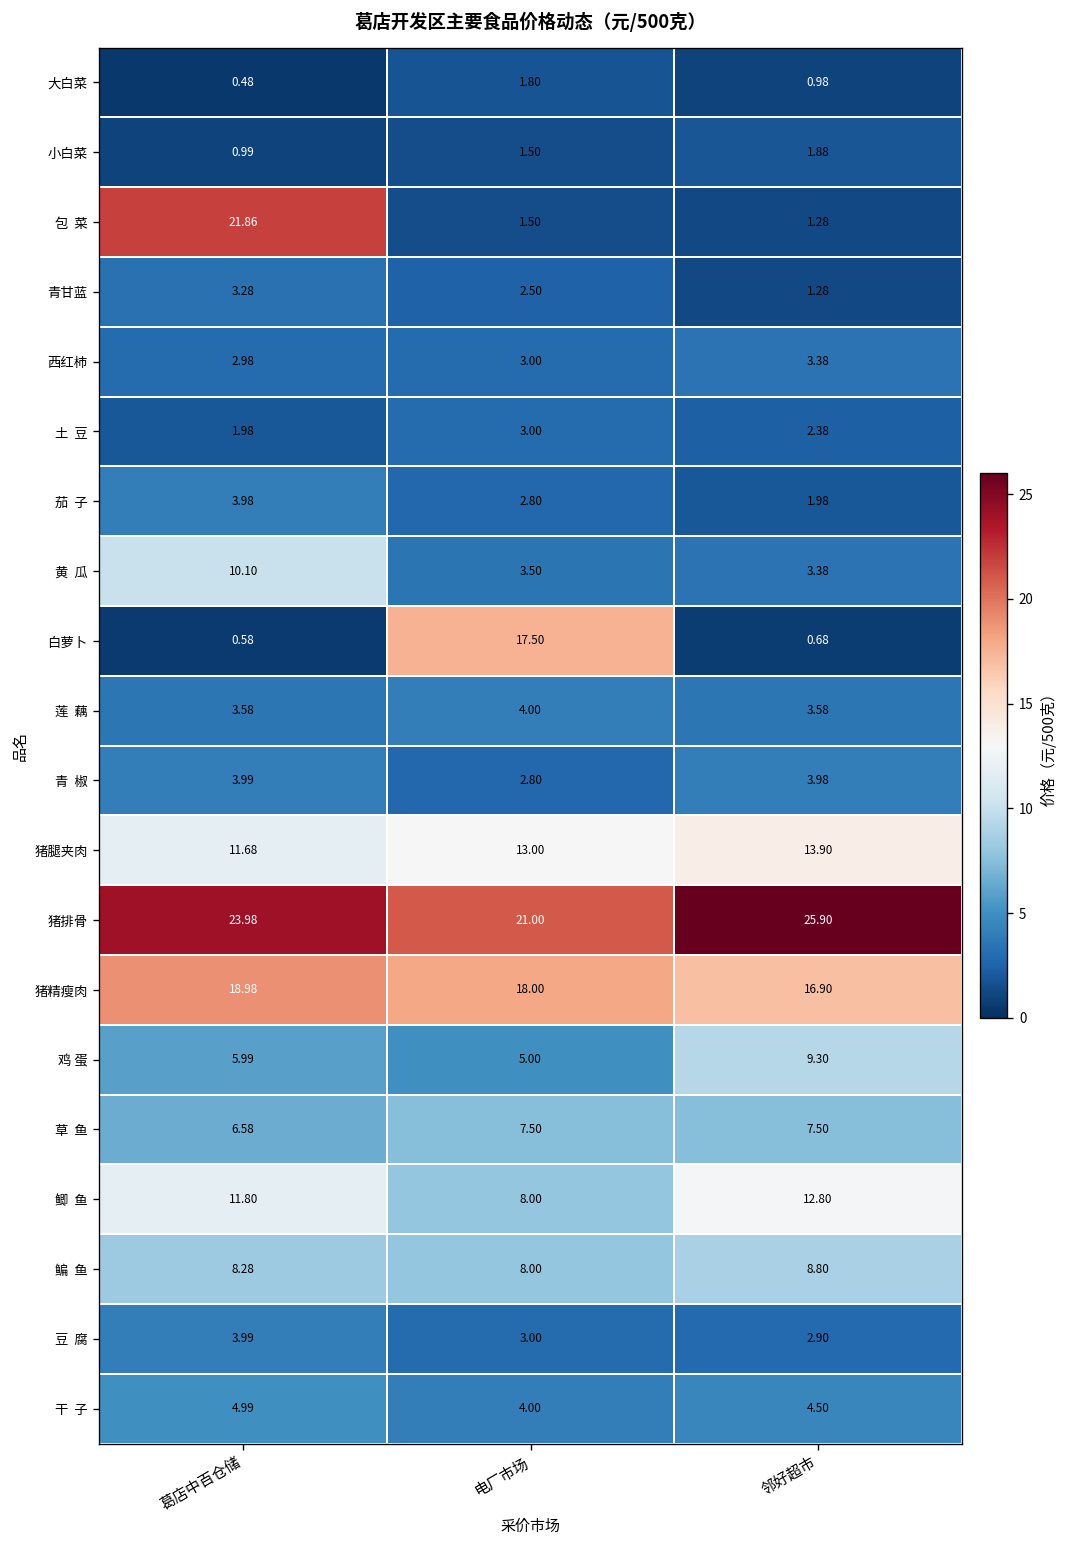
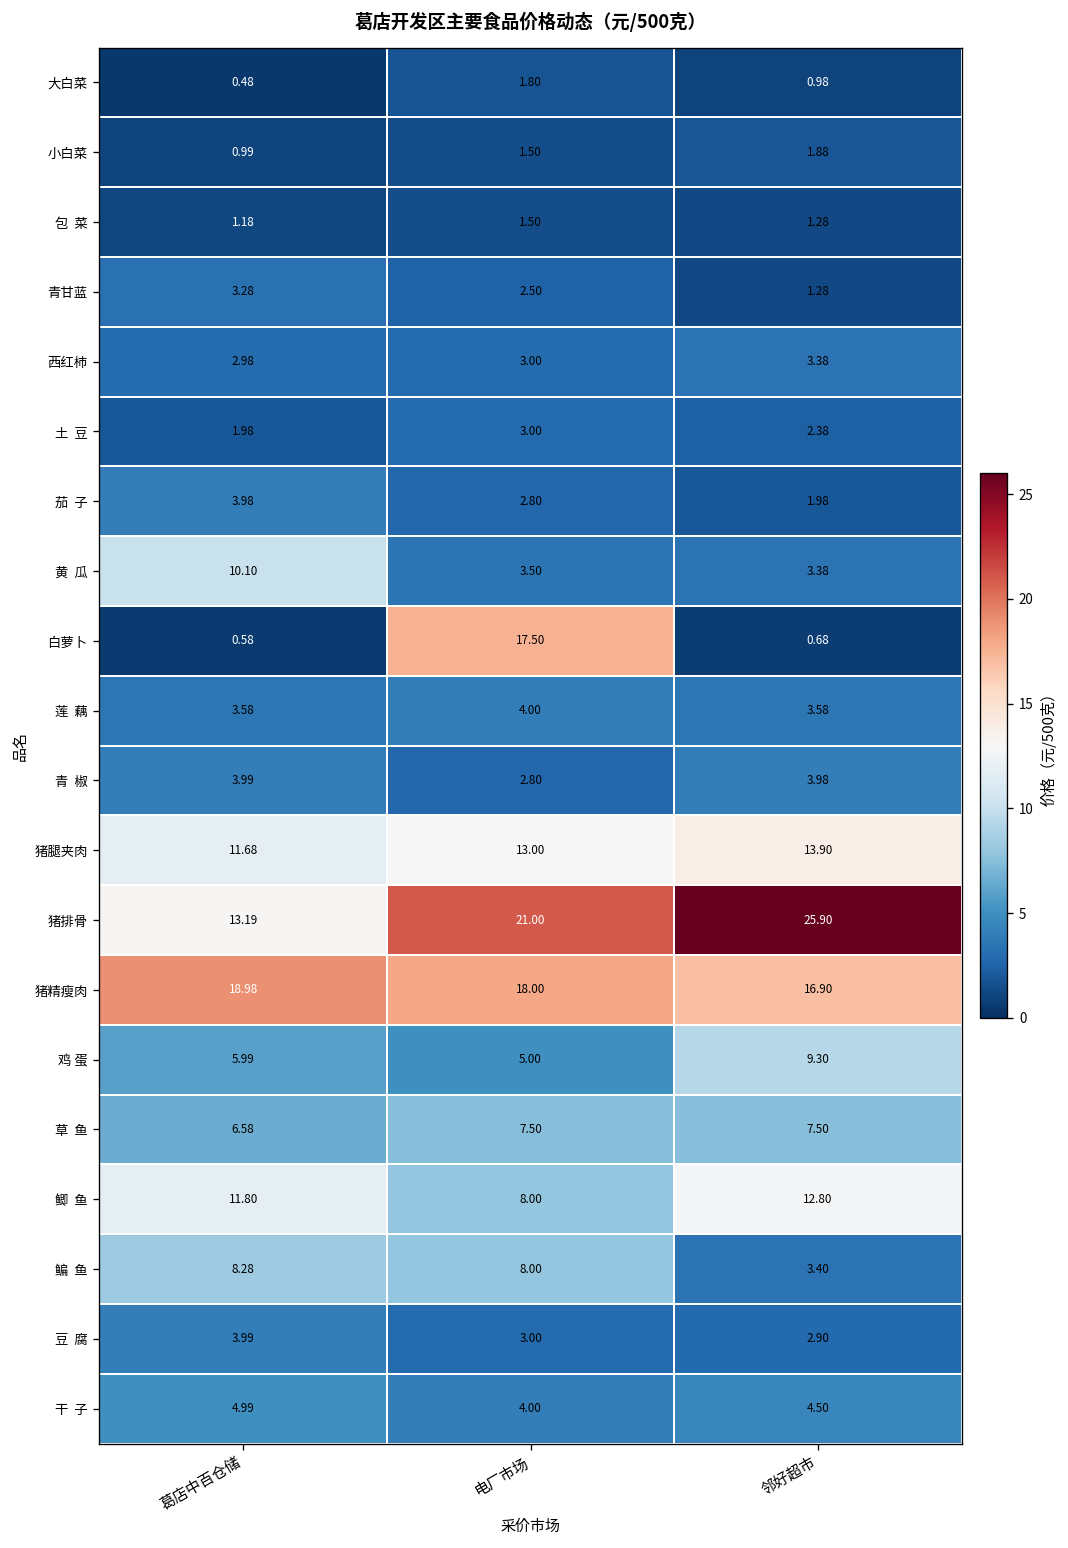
  {
    "大白菜": {
      "葛店中百仓储": 0.48,
      "电厂市场": 1.80,
      "邻好超市": 0.98
    },
    "小白菜": {
      "葛店中百仓储": 0.99,
      "电厂市场": 1.50,
      "邻好超市": 1.88
    },
    "包 菜": {
-     "葛店中百仓储": 21.86,
+     "葛店中百仓储": 1.18,
      "电厂市场": 1.50,
      "邻好超市": 1.28
    },
    "青甘蓝": {
      "葛店中百仓储": 3.28,
      "电厂市场": 2.50,
      "邻好超市": 1.28
    },
    "西红柿": {
      "葛店中百仓储": 2.98,
      "电厂市场": 3.00,
      "邻好超市": 3.38
    },
    "土 豆": {
      "葛店中百仓储": 1.98,
      "电厂市场": 3.00,
      "邻好超市": 2.38
    },
    "茄 子": {
      "葛店中百仓储": 3.98,
      "电厂市场": 2.80,
      "邻好超市": 1.98
    },
    "黄 瓜": {
      "葛店中百仓储": 10.10,
      "电厂市场": 3.50,
      "邻好超市": 3.38
    },
    "白萝卜": {
      "葛店中百仓储": 0.58,
      "电厂市场": 17.50,
      "邻好超市": 0.68
    },
    "莲 藕": {
      "葛店中百仓储": 3.58,
      "电厂市场": 4.00,
      "邻好超市": 3.58
    },
    "青 椒": {
      "葛店中百仓储": 3.99,
      "电厂市场": 2.80,
      "邻好超市": 3.98
    },
    "猪腿夹肉": {
      "葛店中百仓储": 11.68,
      "电厂市场": 13.00,
      "邻好超市": 13.90
    },
    "猪排骨": {
-     "葛店中百仓储": 23.98,
+     "葛店中百仓储": 13.19,
      "电厂市场": 21.00,
      "邻好超市": 25.90
    },
    "猪精瘦肉": {
      "葛店中百仓储": 18.98,
      "电厂市场": 18.00,
      "邻好超市": 16.90
    },
    "鸡 蛋": {
      "葛店中百仓储": 5.99,
      "电厂市场": 5.00,
      "邻好超市": 9.30
    },
    "草 鱼": {
      "葛店中百仓储": 6.58,
      "电厂市场": 7.50,
      "邻好超市": 7.50
    },
    "鲫 鱼": {
      "葛店中百仓储": 11.80,
      "电厂市场": 8.00,
      "邻好超市": 12.80
    },
    "鳊 鱼": {
      "葛店中百仓储": 8.28,
      "电厂市场": 8.00,
-     "邻好超市": 8.80
+     "邻好超市": 3.40
    },
    "豆 腐": {
      "葛店中百仓储": 3.99,
      "电厂市场": 3.00,
      "邻好超市": 2.90
    },
    "干 子": {
      "葛店中百仓储": 4.99,
      "电厂市场": 4.00,
      "邻好超市": 4.50
    }
  }
